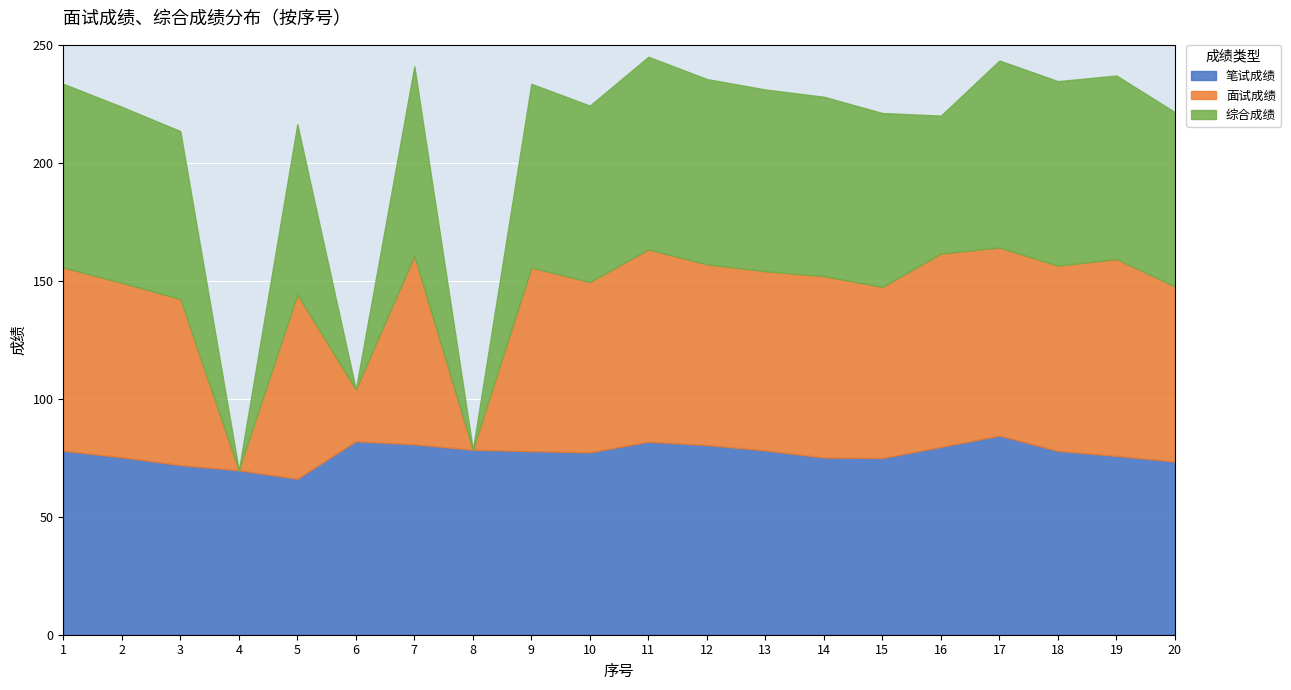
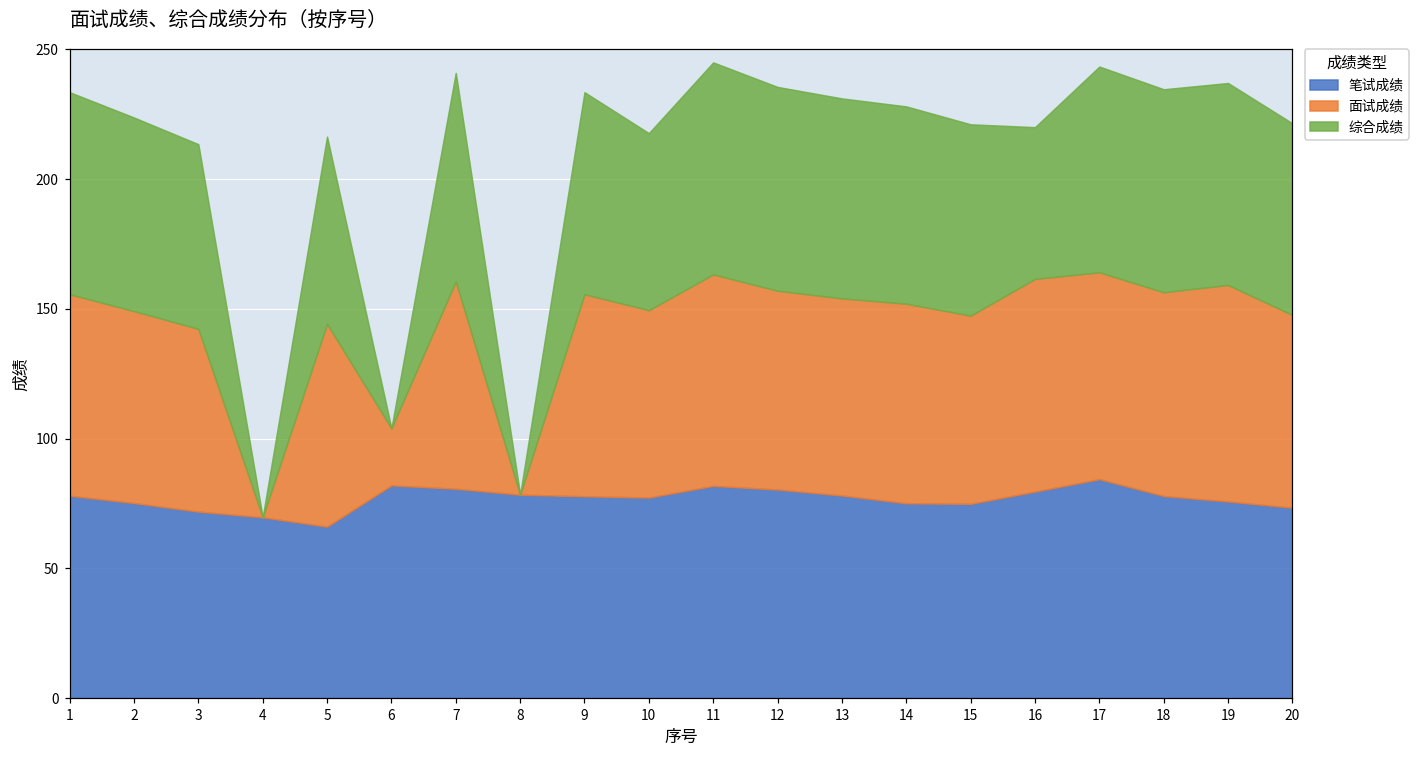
  {
    "笔试成绩": {
      "1": 78,
      "2": 75,
      "3": 72,
      "5": 66,
      "6": 82,
      "7": 81,
      "9": 78,
      "10": 77,
      "11": 82,
      "12": 80,
      "13": 78,
      "14": 75,
      "15": 75,
      "16": 80,
      "17": 84,
      "18": 78,
      "19": 76,
      "20": 73
    },
    "面试成绩": {
      "1": 78,
      "2": 74,
      "3": 70,
      "5": 78,
      "7": 80,
      "9": 78,
      "10": 72,
      "11": 82,
      "12": 77,
      "13": 76,
      "14": 77,
      "15": 73,
      "16": 82,
      "17": 80,
      "18": 79,
      "19": 83,
      "20": 74
    },
    "综合成绩": {
      "1": 78,
      "2": 75,
      "3": 71,
      "5": 72,
      "7": 80,
      "9": 78,
-     "10": 75,
+     "10": 68,
      "11": 82,
      "12": 79,
      "13": 77,
      "14": 76,
      "15": 74,
      "16": 58,
      "17": 79,
      "18": 78,
      "19": 78,
      "20": 74
    }
  }
